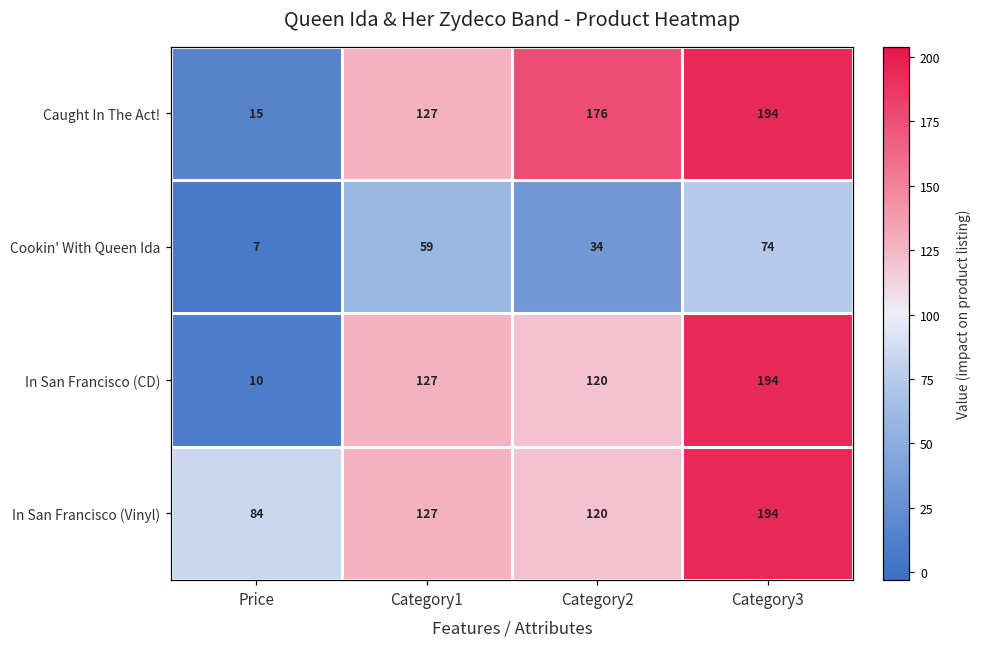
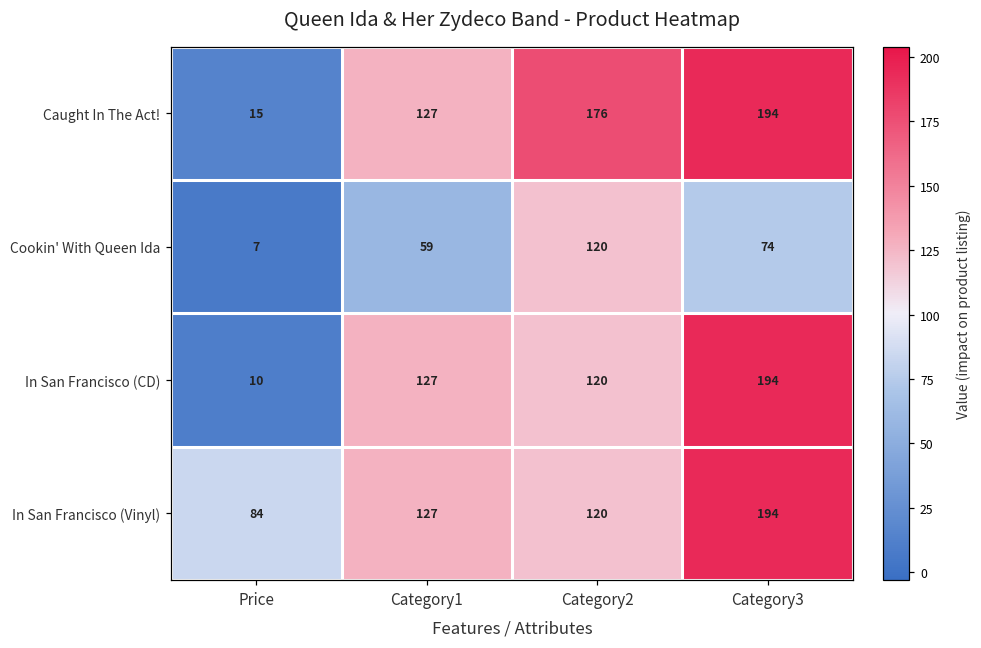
  {
    "Caught In The Act!": {
      "Price": 15,
      "Category1": 127,
      "Category2": 176,
      "Category3": 194
    },
    "Cookin' With Queen Ida": {
      "Price": 7,
      "Category1": 59,
-     "Category2": 34,
+     "Category2": 120,
      "Category3": 74
    },
    "In San Francisco (CD)": {
      "Price": 10,
      "Category1": 127,
      "Category2": 120,
      "Category3": 194
    },
    "In San Francisco (Vinyl)": {
      "Price": 84,
      "Category1": 127,
      "Category2": 120,
      "Category3": 194
    }
  }
